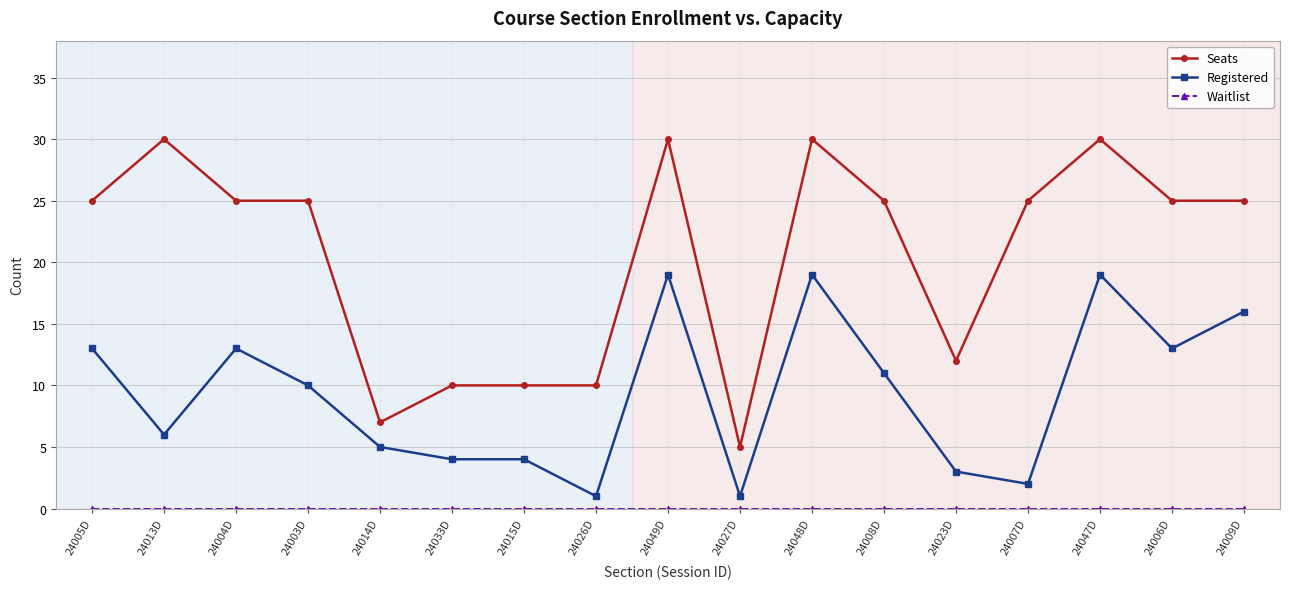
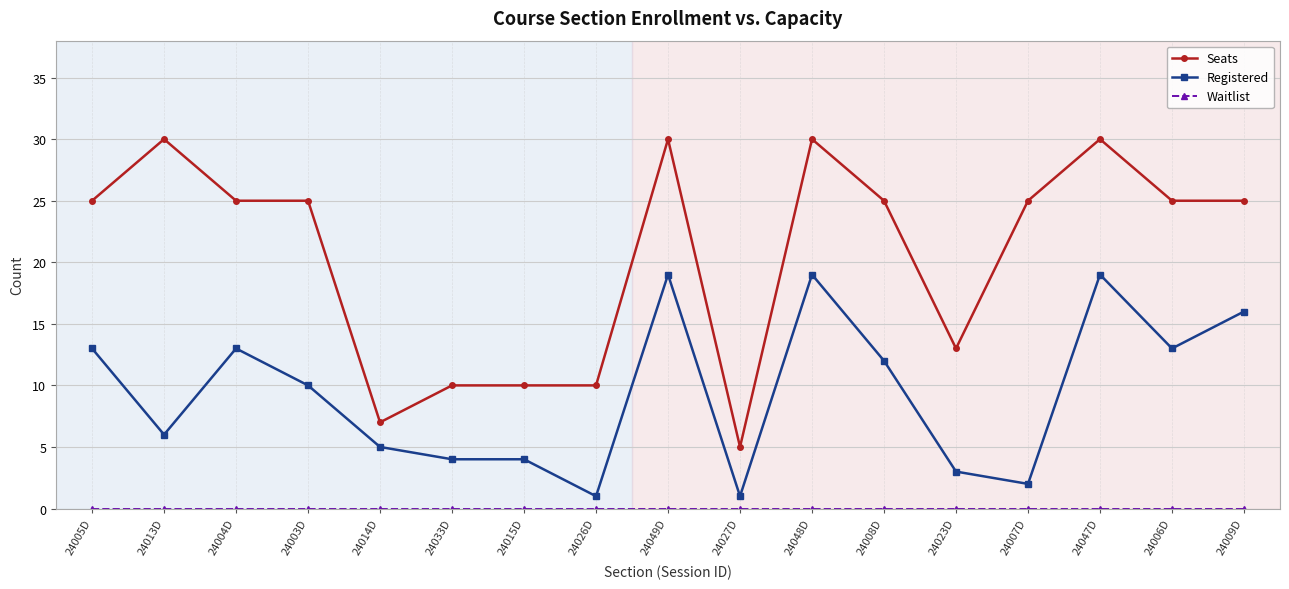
  {
    "Seats": {
      "24005D": 25,
      "24013D": 30,
      "24004D": 25,
      "24003D": 25,
      "24014D": 7,
      "24033D": 10,
      "24015D": 10,
      "24026D": 10,
      "24049D": 30,
      "24027D": 5,
      "24048D": 30,
      "24008D": 25,
-     "24023D": 12,
+     "24023D": 13,
      "24007D": 25,
      "24047D": 30,
      "24006D": 25,
      "24009D": 25
    },
    "Registered": {
      "24005D": 13,
      "24013D": 6,
      "24004D": 13,
      "24003D": 10,
      "24014D": 5,
      "24033D": 4,
      "24015D": 4,
      "24026D": 1,
      "24049D": 19,
      "24027D": 1,
      "24048D": 19,
-     "24008D": 11,
+     "24008D": 12,
      "24023D": 3,
      "24007D": 2,
      "24047D": 19,
      "24006D": 13,
      "24009D": 16
    },
    "Waitlist": {
      "24005D": 0,
      "24013D": 0,
      "24004D": 0,
      "24003D": 0,
      "24014D": 0,
      "24033D": 0,
      "24015D": 0,
      "24026D": 0,
      "24049D": 0,
      "24027D": 0,
      "24048D": 0,
      "24008D": 0,
      "24023D": 0,
      "24007D": 0,
      "24047D": 0,
      "24006D": 0,
      "24009D": 0
    }
  }
